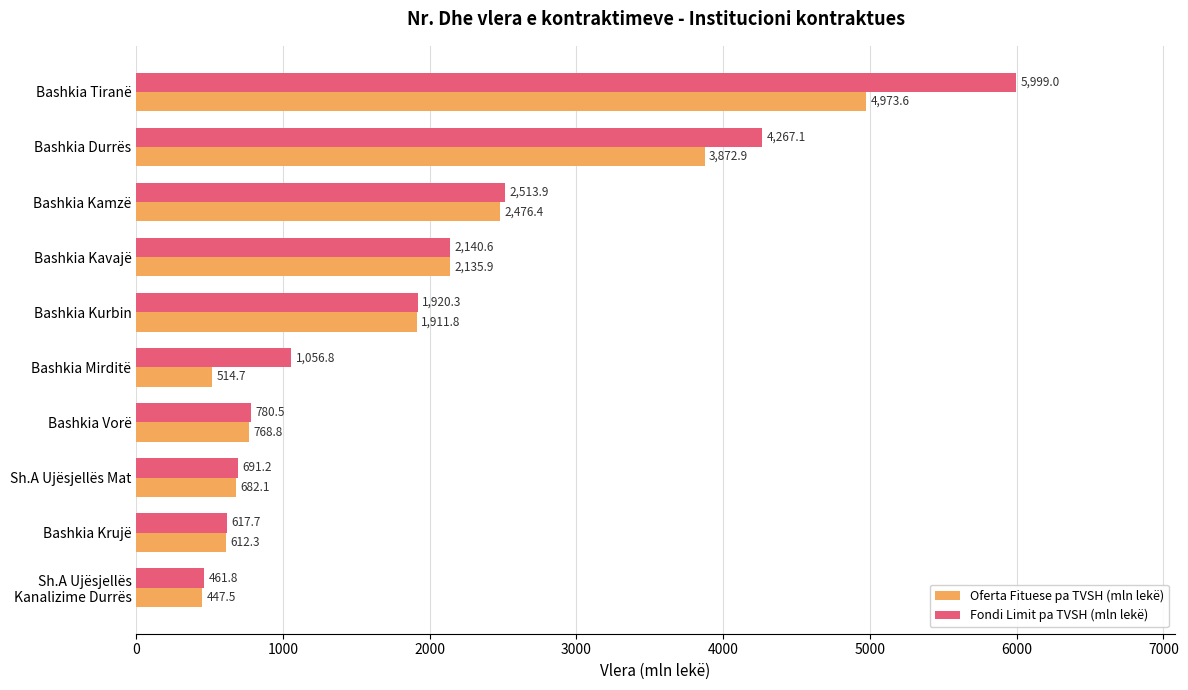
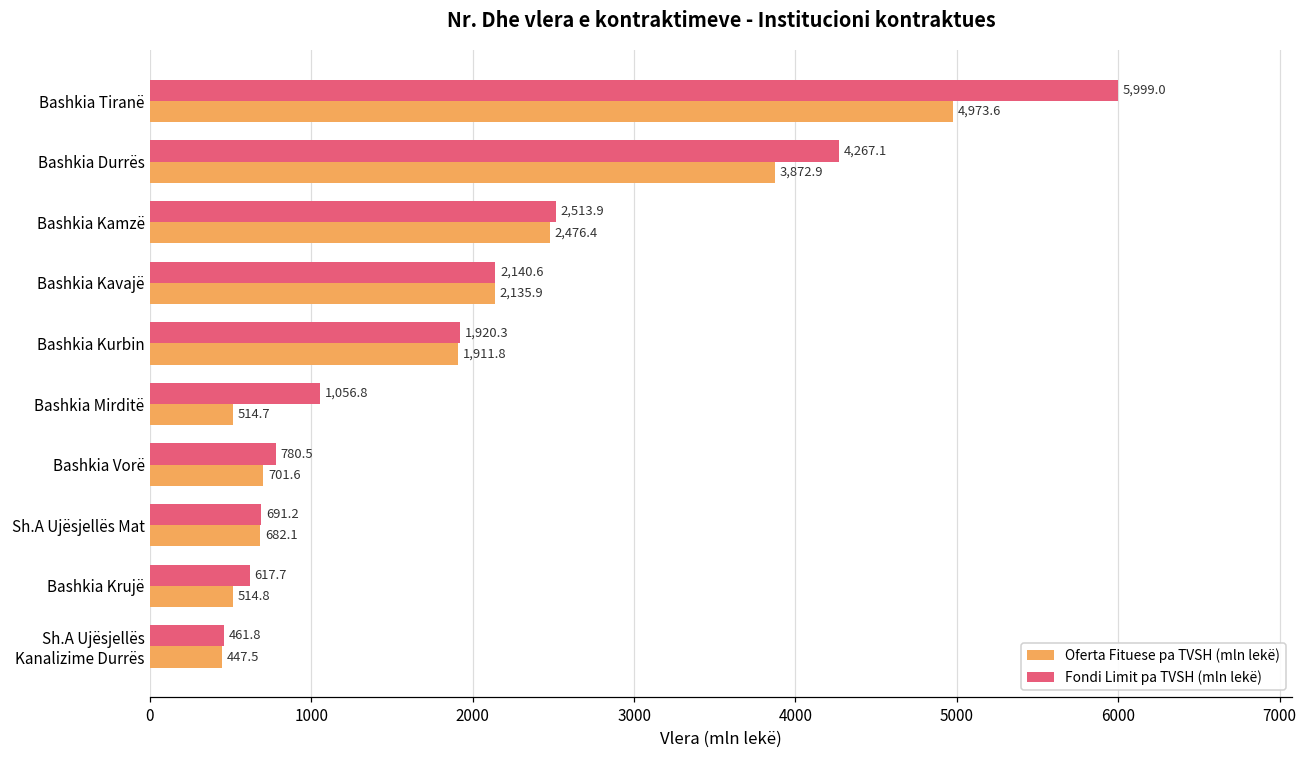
  {
    "Oferta Fituese pa TVSH (mln lekë)": {
      "Bashkia Tiranë": "4,973.6",
      "Bashkia Durrës": "3,872.9",
      "Bashkia Kamzë": "2,476.4",
      "Bashkia Kavajë": "2,135.9",
      "Bashkia Kurbin": "1,911.8",
      "Bashkia Mirditë": "514.7",
-     "Bashkia Vorë": "768.8",
+     "Bashkia Vorë": "701.6",
      "Sh.A Ujësjellës Mat": "682.1",
-     "Bashkia Krujë": "612.3",
+     "Bashkia Krujë": "514.8",
      "Sh.A Ujësjellës Kanalizime Durrës": "447.5"
    },
    "Fondi Limit pa TVSH (mln lekë)": {
      "Bashkia Tiranë": "5,999.0",
      "Bashkia Durrës": "4,267.1",
      "Bashkia Kamzë": "2,513.9",
      "Bashkia Kavajë": "2,140.6",
      "Bashkia Kurbin": "1,920.3",
      "Bashkia Mirditë": "1,056.8",
      "Bashkia Vorë": "780.5",
      "Sh.A Ujësjellës Mat": "691.2",
      "Bashkia Krujë": "617.7",
      "Sh.A Ujësjellës Kanalizime Durrës": "461.8"
    }
  }
